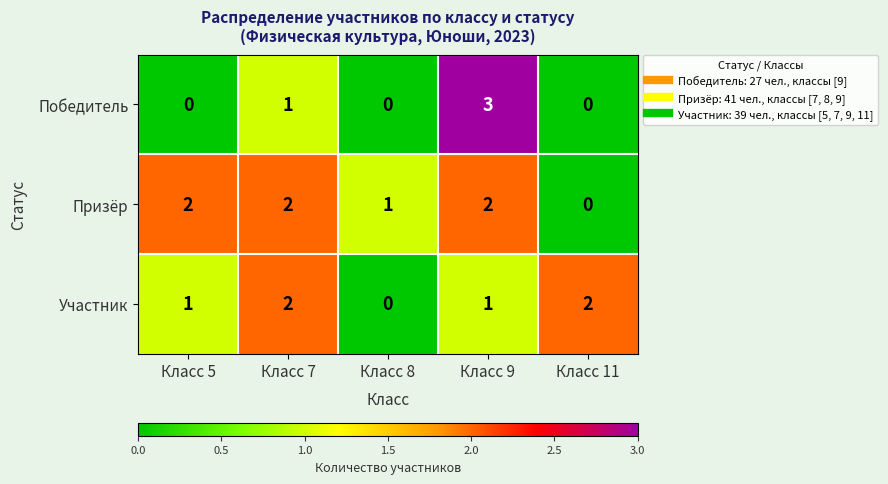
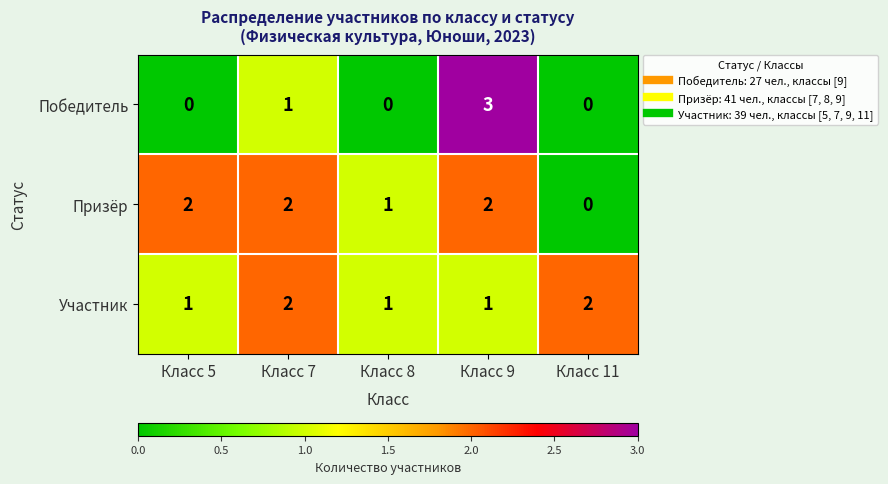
  {
    "Победитель": {
      "Класс 5": 0,
      "Класс 7": 1,
      "Класс 8": 0,
      "Класс 9": 3,
      "Класс 11": 0
    },
    "Призёр": {
      "Класс 5": 2,
      "Класс 7": 2,
      "Класс 8": 1,
      "Класс 9": 2,
      "Класс 11": 0
    },
    "Участник": {
      "Класс 5": 1,
      "Класс 7": 2,
-     "Класс 8": 0,
+     "Класс 8": 1,
      "Класс 9": 1,
      "Класс 11": 2
    }
  }
